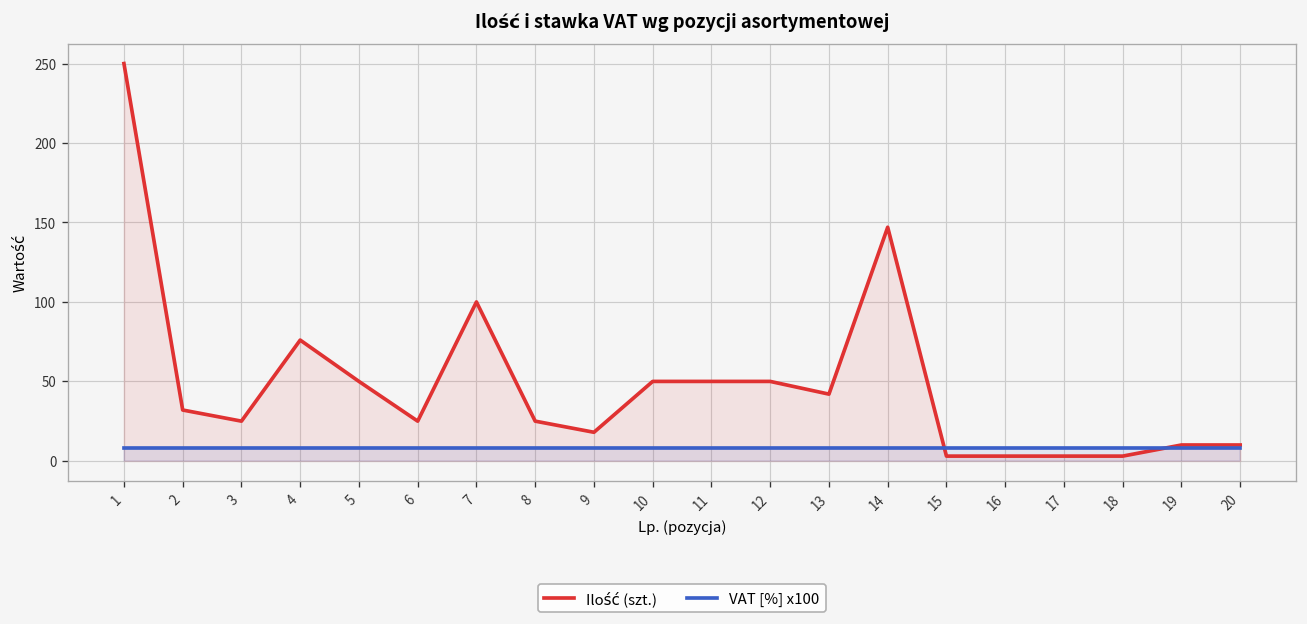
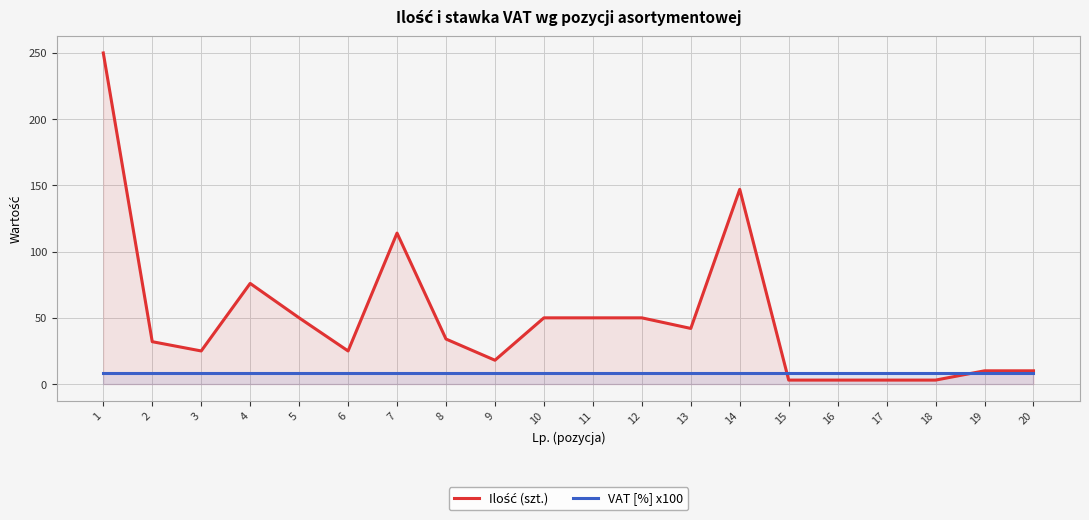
  {
    "Ilość (szt.)": {
      "1": 250,
      "2": 32,
      "3": 25,
      "4": 76,
      "5": 50,
      "6": 25,
-     "7": 100,
-     "8": 25,
+     "7": 114,
+     "8": 34,
      "9": 18,
      "10": 50,
      "11": 50,
      "12": 50,
      "13": 42,
      "14": 147,
      "15": 3,
      "16": 3,
      "17": 3,
      "18": 3,
      "19": 10,
      "20": 10
    },
    "VAT [%] x100": {
      "1": 8,
      "2": 8,
      "3": 8,
      "4": 8,
      "5": 8,
      "6": 8,
      "7": 8,
      "8": 8,
      "9": 8,
      "10": 8,
      "11": 8,
      "12": 8,
      "13": 8,
      "14": 8,
      "15": 8,
      "16": 8,
      "17": 8,
      "18": 8,
      "19": 8,
      "20": 8
    }
  }
